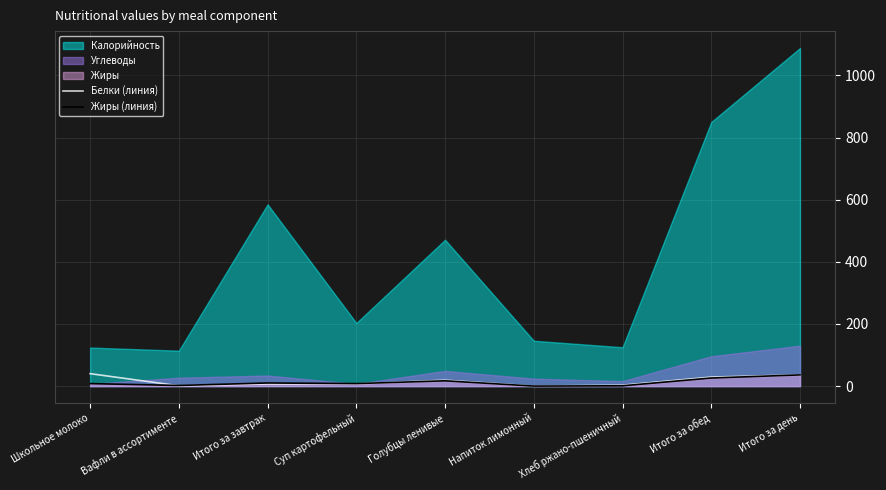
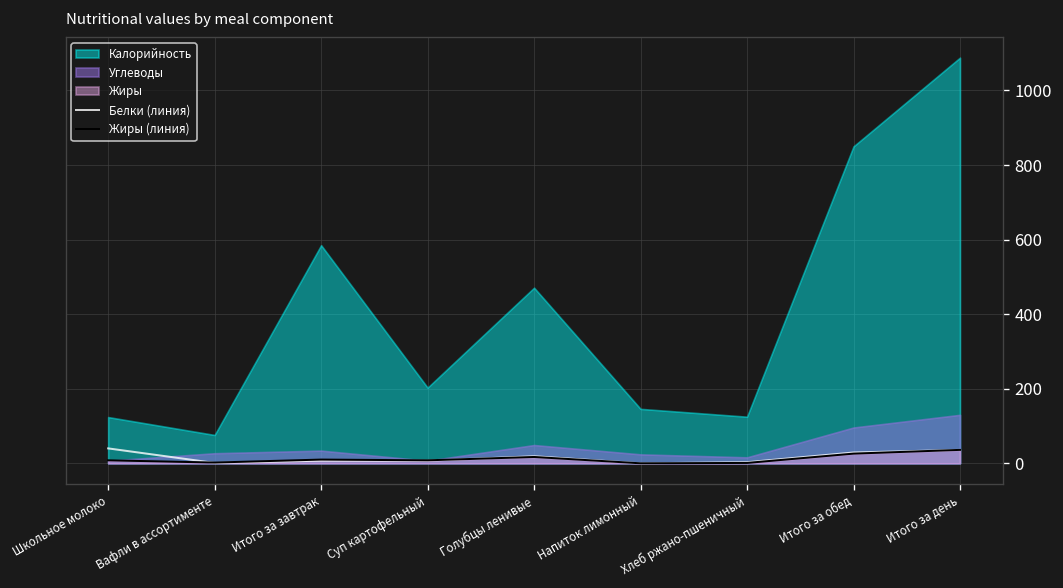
  {
    "Белки (линия)": {
      "Школьное молоко": 40
    },
    "Калорийность": {
      "Школьное молоко": 120,
-     "Вафли в ассортименте": 110,
+     "Вафли в ассортименте": 80,
      "Итого за завтрак": 590,
      "Суп картофельный": 200,
      "Голубцы ленивые": 470,
      "Напиток лимонный": 150,
      "Хлеб ржано-пшеничный": 130,
      "Итого за обед": 850,
      "Итого за день": 1090
    }
  }
